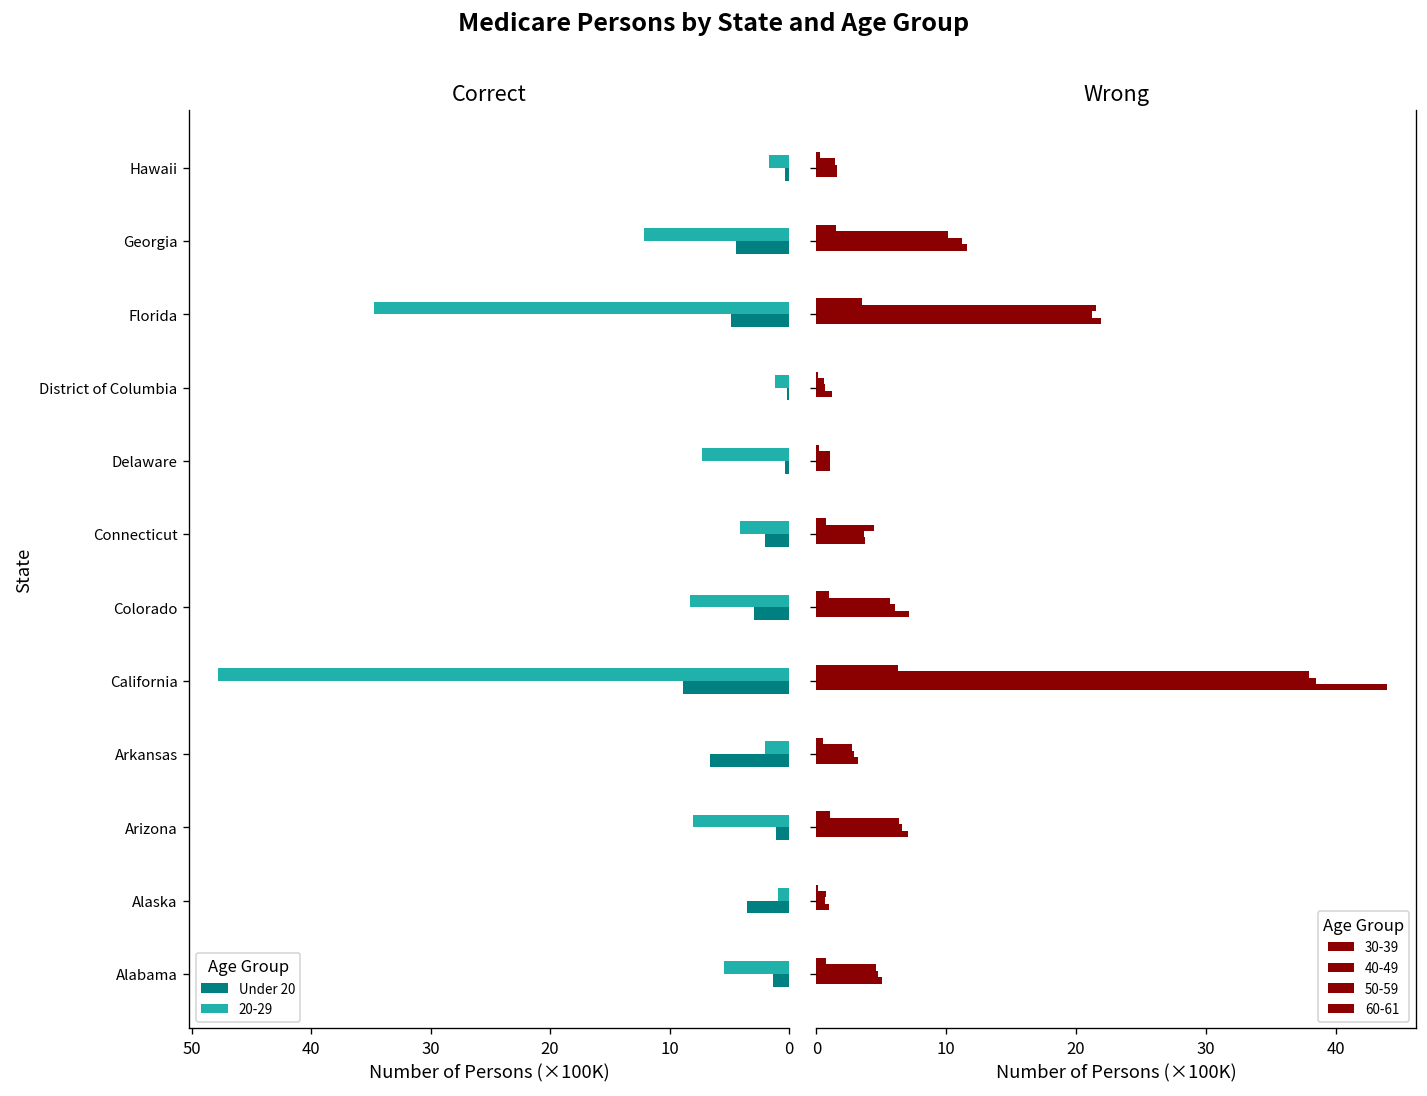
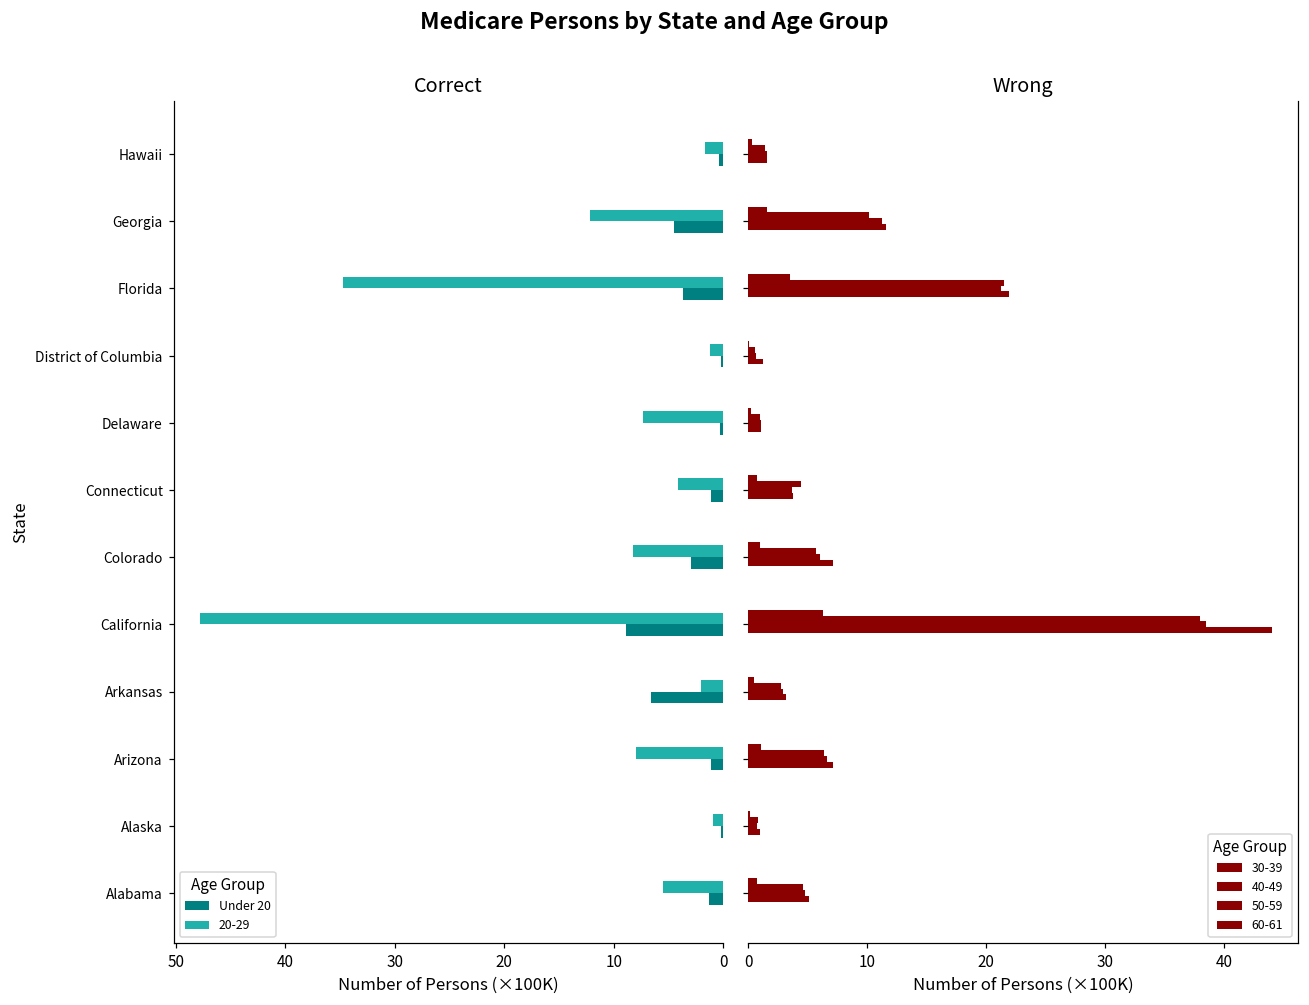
  {
    "Correct": {
      "Under 20": {
        "Hawaii": 0,
        "Georgia": 4,
-       "Florida": 5,
+       "Florida": 4,
        "Delaware": 0,
-       "Connecticut": 2,
+       "Connecticut": 1,
        "Colorado": 3,
        "California": 9,
        "Arkansas": 7,
        "Arizona": 1,
-       "Alaska": 4,
+       "Alaska": 0,
        "Alabama": 1
      },
      "20-29": {
        "Hawaii": 2,
        "Georgia": 12,
        "Florida": 35,
        "District of Columbia": 1,
        "Delaware": 7,
        "Connecticut": 4,
        "Colorado": 8,
        "California": 48,
        "Arkansas": 2,
        "Arizona": 8,
        "Alaska": 1,
        "Alabama": 5
      }
    }
  }
